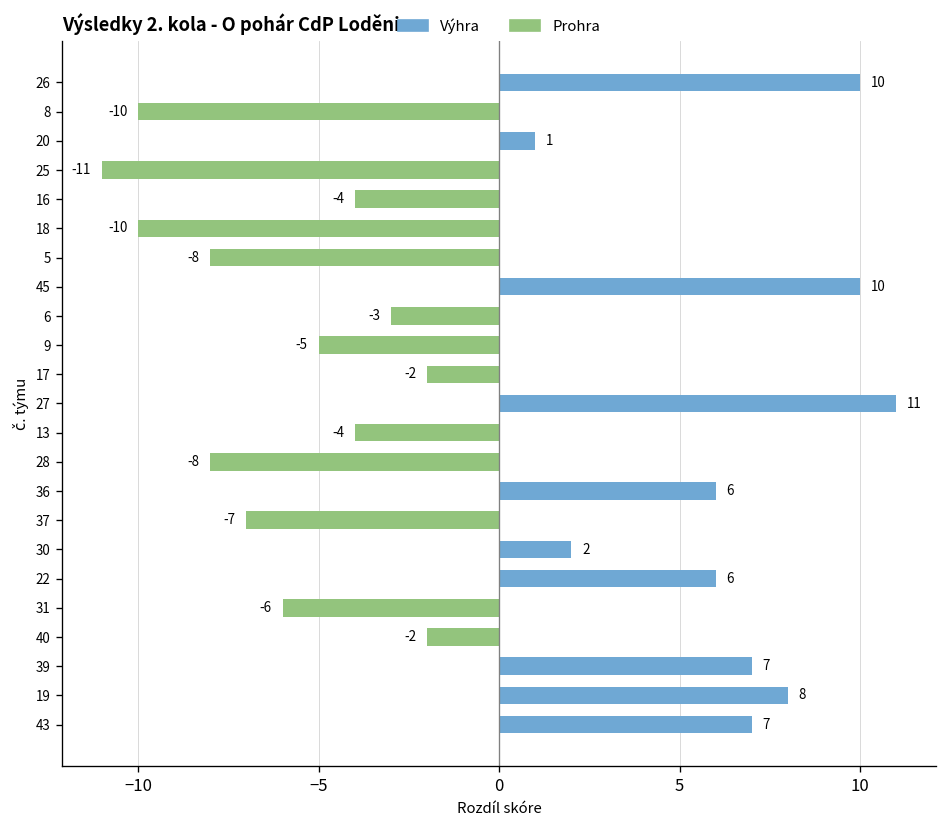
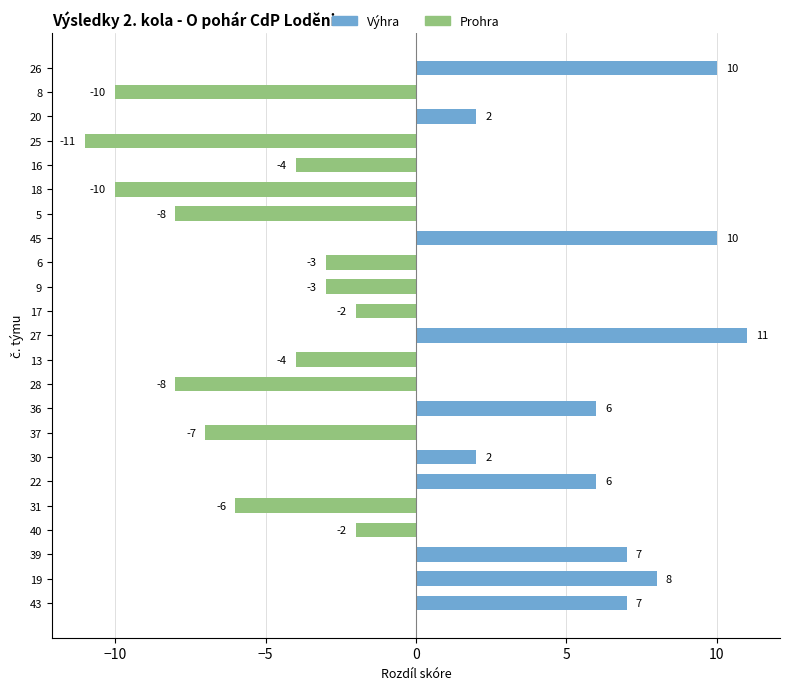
  {
    "26": 10,
    "8": -10,
-   "20": 1,
+   "20": 2,
    "25": -11,
    "16": -4,
    "18": -10,
    "5": -8,
    "45": 10,
    "6": -3,
-   "9": -5,
+   "9": -3,
    "17": -2,
    "27": 11,
    "13": -4,
    "28": -8,
    "36": 6,
    "37": -7,
    "30": 2,
    "22": 6,
    "31": -6,
    "40": -2,
    "39": 7,
    "19": 8,
    "43": 7
  }
